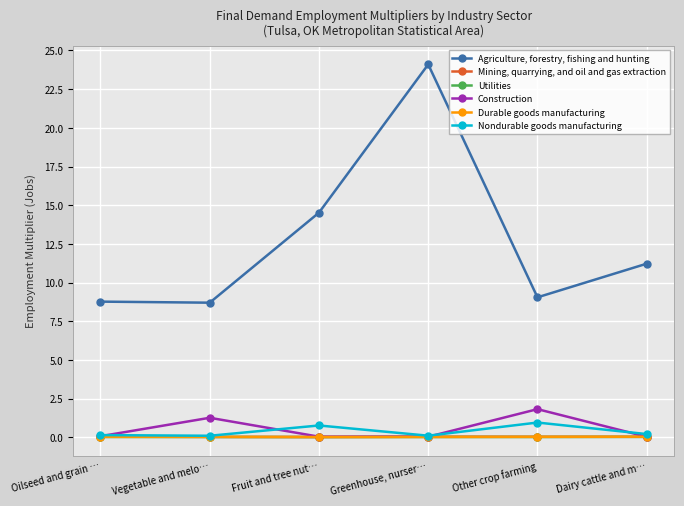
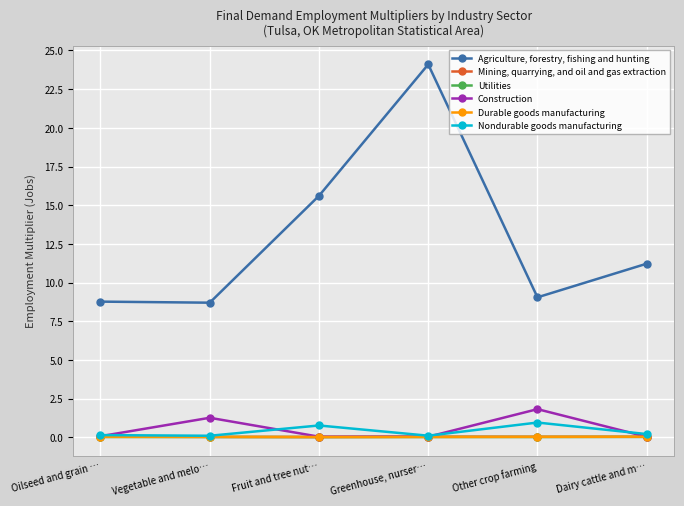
  {
    "Agriculture, forestry, fishing and hunting": {
      "Oilseed and grain …": 8.8,
      "Vegetable and melo…": 8.7,
-     "Fruit and tree nut…": 14.5,
+     "Fruit and tree nut…": 15.6,
      "Greenhouse, nurser…": 24.1,
      "Other crop farming": 9.0,
      "Dairy cattle and m…": 11.2
    },
    "Construction": {
      "Vegetable and melo…": 1.3,
      "Other crop farming": 1.8
    },
    "Nondurable goods manufacturing": {
      "Fruit and tree nut…": 0.8,
      "Other crop farming": 1.0,
      "Dairy cattle and m…": 0.2
    }
  }
